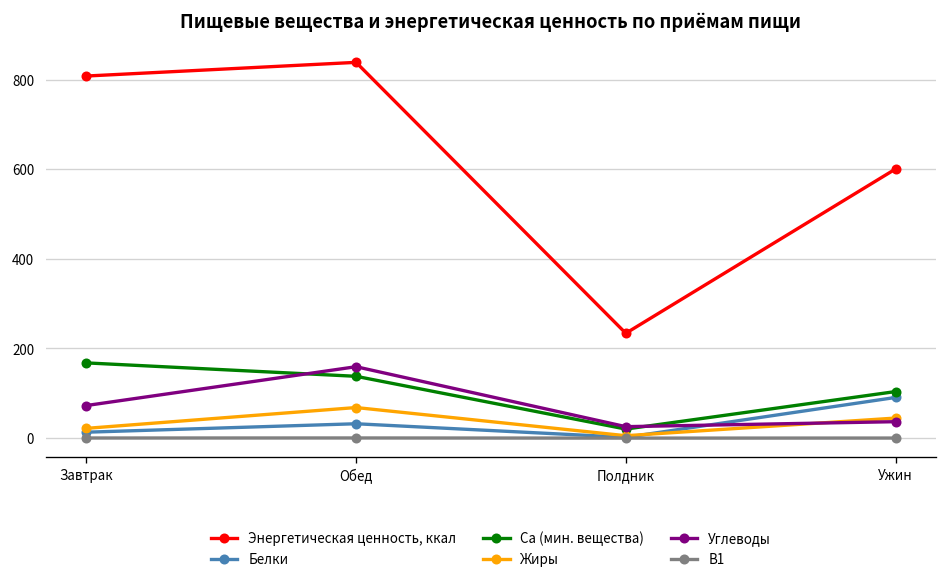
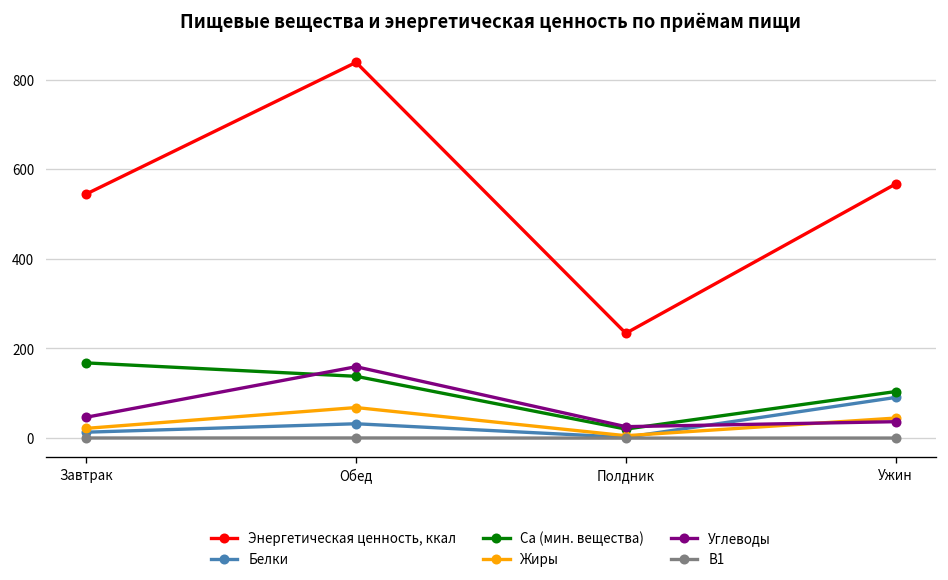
  {
    "Энергетическая ценность, ккал": {
-     "Завтрак": 810,
+     "Завтрак": 540,
      "Обед": 840,
      "Полдник": 230,
-     "Ужин": 600
+     "Ужин": 570
    },
    "Белки": {
      "Завтрак": 10,
      "Обед": 30,
      "Ужин": 90
    },
    "Ca (мин. вещества)": {
      "Завтрак": 170,
      "Обед": 140,
      "Ужин": 100
    },
    "Жиры": {
      "Завтрак": 20,
      "Обед": 70,
      "Ужин": 40
    },
    "Углеводы": {
-     "Завтрак": 70,
+     "Завтрак": 50,
      "Обед": 160,
      "Ужин": 40
    },
    "B1": {
      "Завтрак": 0,
      "Обед": 0,
      "Ужин": 0
    }
  }
